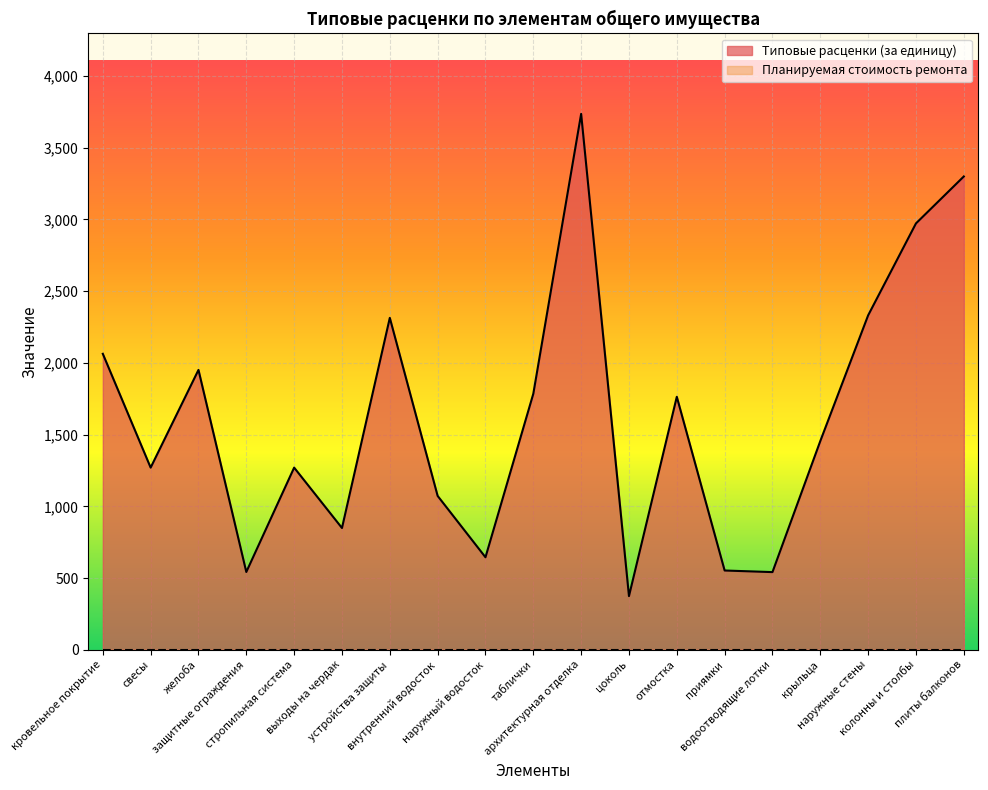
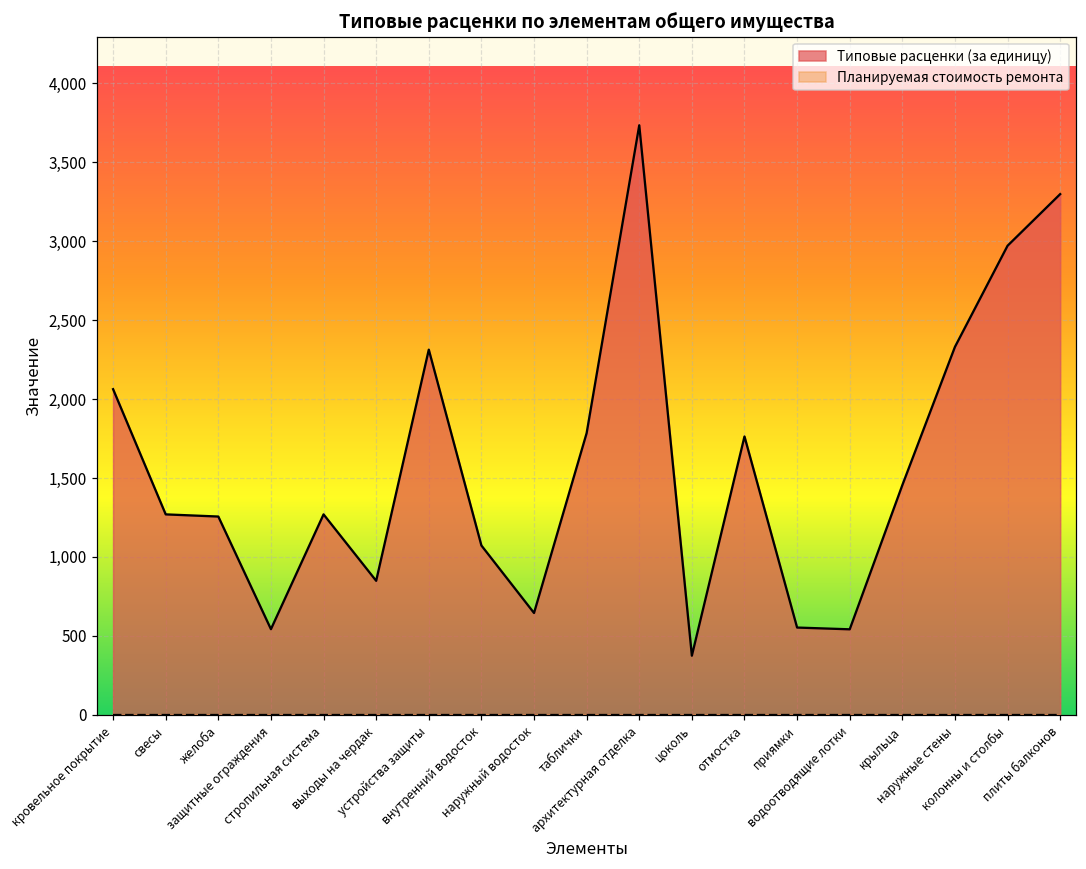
  {
    "Типовые расценки (за единицу)": {
      "кровельное покрытие": "2,060",
      "свесы": "1,270",
-     "желоба": "1,950",
+     "желоба": "1,260",
      "защитные ограждения": "540",
      "стропильная система": "1,270",
      "выходы на чердак": "850",
      "устройства защиты": "2,310",
      "внутренний водосток": "1,070",
      "наружный водосток": "640",
      "таблички": "1,780",
      "архитектурная отделка": "3,740",
      "цоколь": "370",
      "отмостка": "1,760",
      "приямки": "550",
      "водоотводящие лотки": "540",
      "крыльца": "1,450",
      "наружные стены": "2,330",
      "колонны и столбы": "2,970",
      "плиты балконов": "3,300"
    },
    "Планируемая стоимость ремонта": {
      "кровельное покрытие": "0",
      "свесы": "0",
      "желоба": "0",
      "защитные ограждения": "0",
      "стропильная система": "0",
      "выходы на чердак": "0",
      "устройства защиты": "0",
      "внутренний водосток": "0",
      "наружный водосток": "0",
      "таблички": "0",
      "архитектурная отделка": "0",
      "цоколь": "0",
      "отмостка": "0",
      "приямки": "0",
      "водоотводящие лотки": "0",
      "крыльца": "0",
      "наружные стены": "0",
      "колонны и столбы": "0",
      "плиты балконов": "0"
    }
  }
